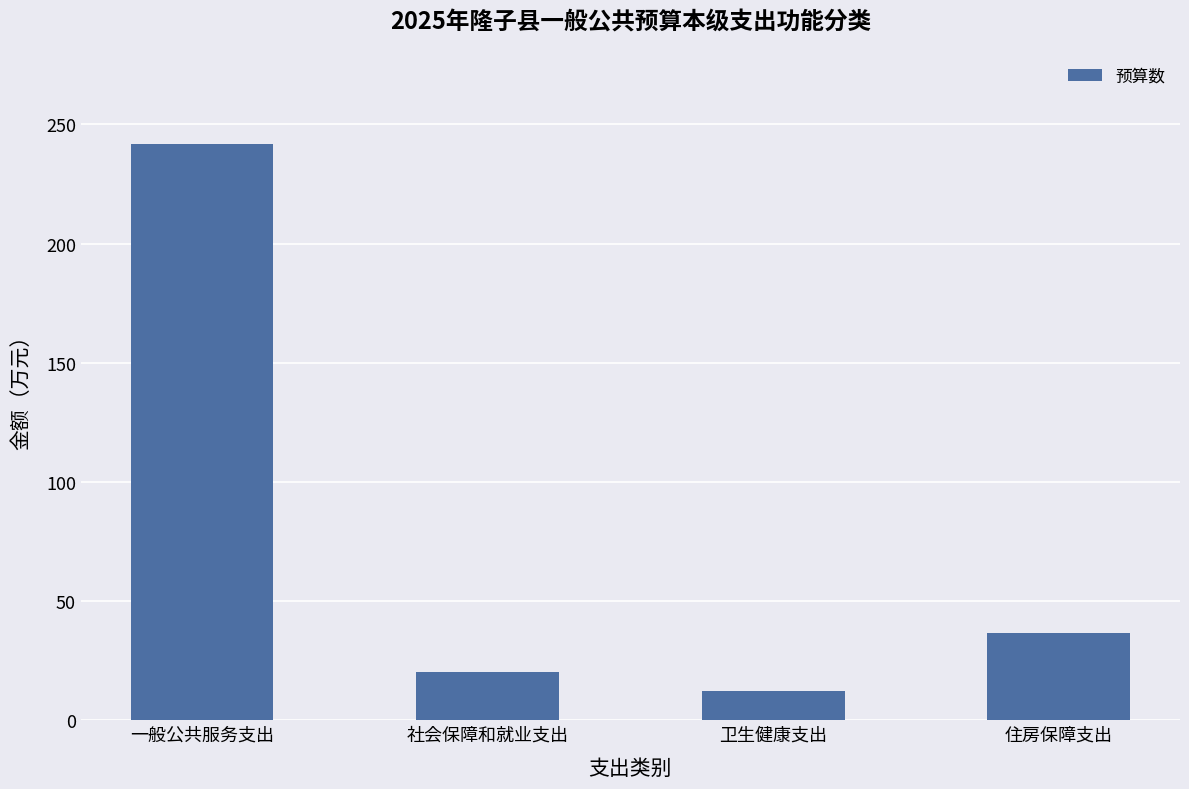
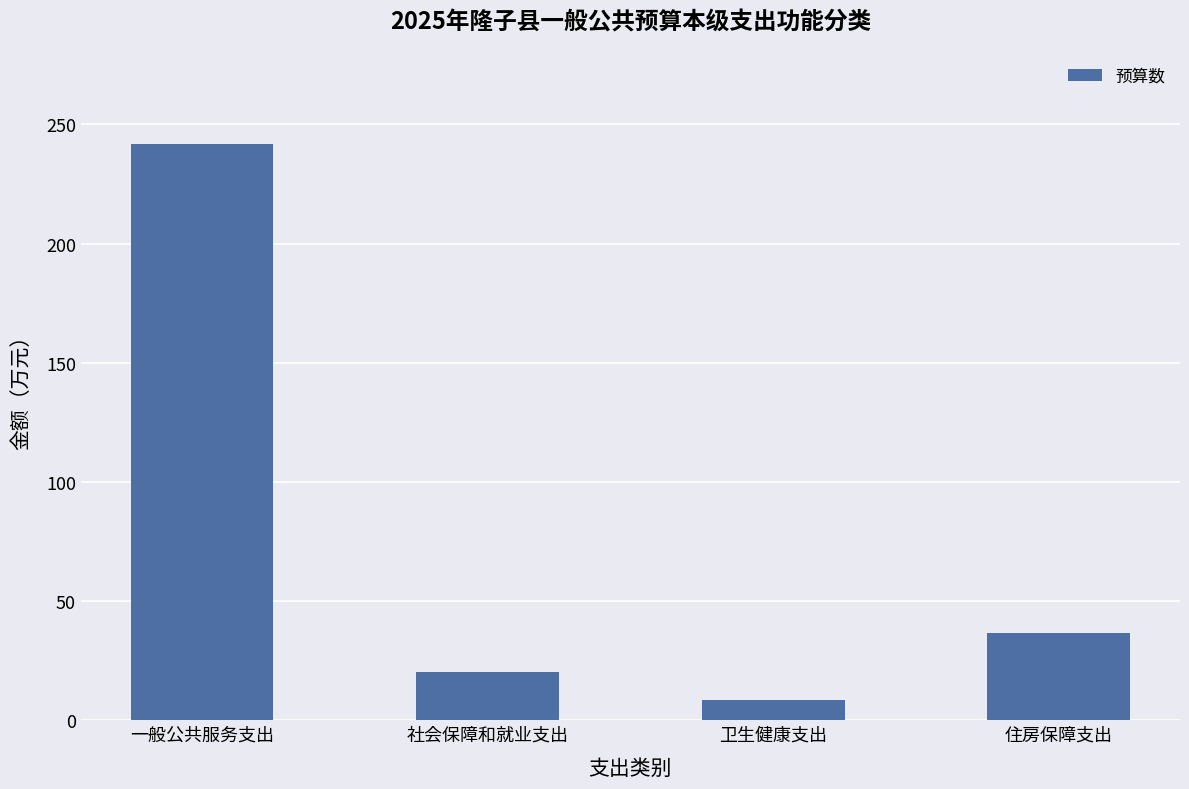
  {
    "一般公共服务支出": 242,
    "社会保障和就业支出": 20,
-   "卫生健康支出": 12,
+   "卫生健康支出": 9,
    "住房保障支出": 37
  }
